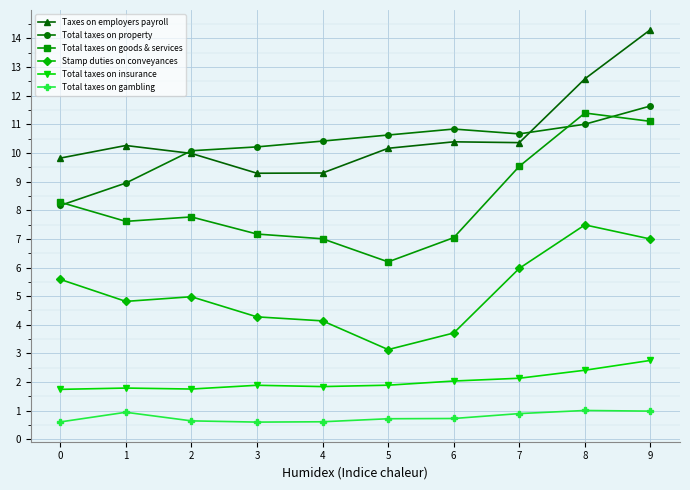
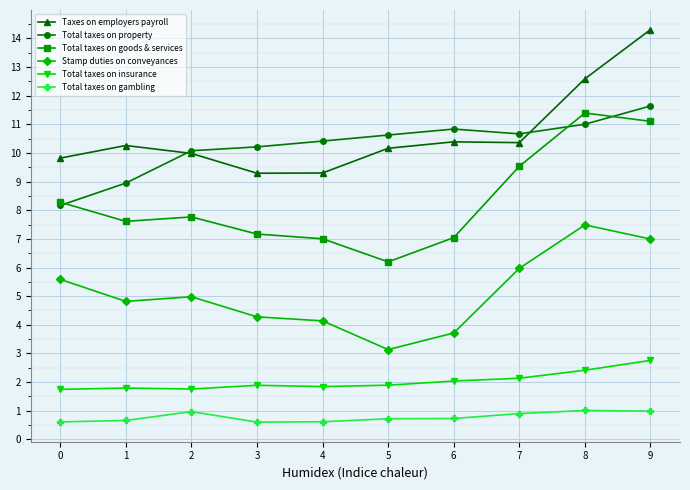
  {
    "Total taxes on gambling": {
      "0": 0.6,
-     "1": 0.9,
-     "2": 0.6,
+     "1": 0.7,
+     "2": 1.0,
      "3": 0.6,
      "4": 0.6,
      "5": 0.7,
      "6": 0.7,
      "7": 0.9,
      "8": 1.0,
      "9": 1.0
    }
  }
